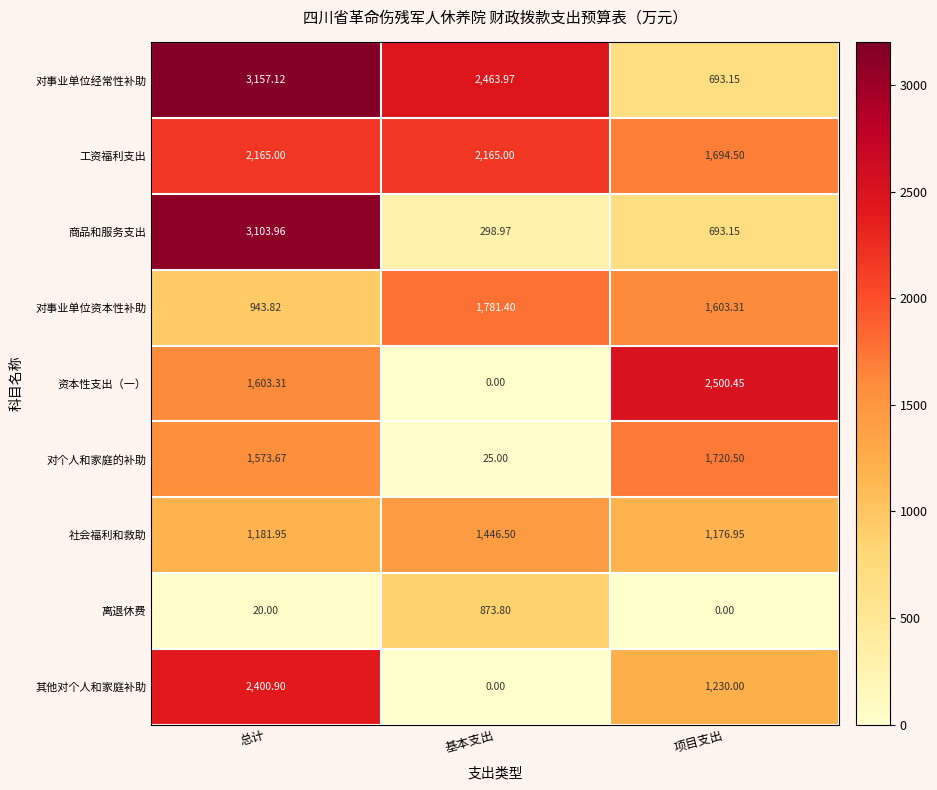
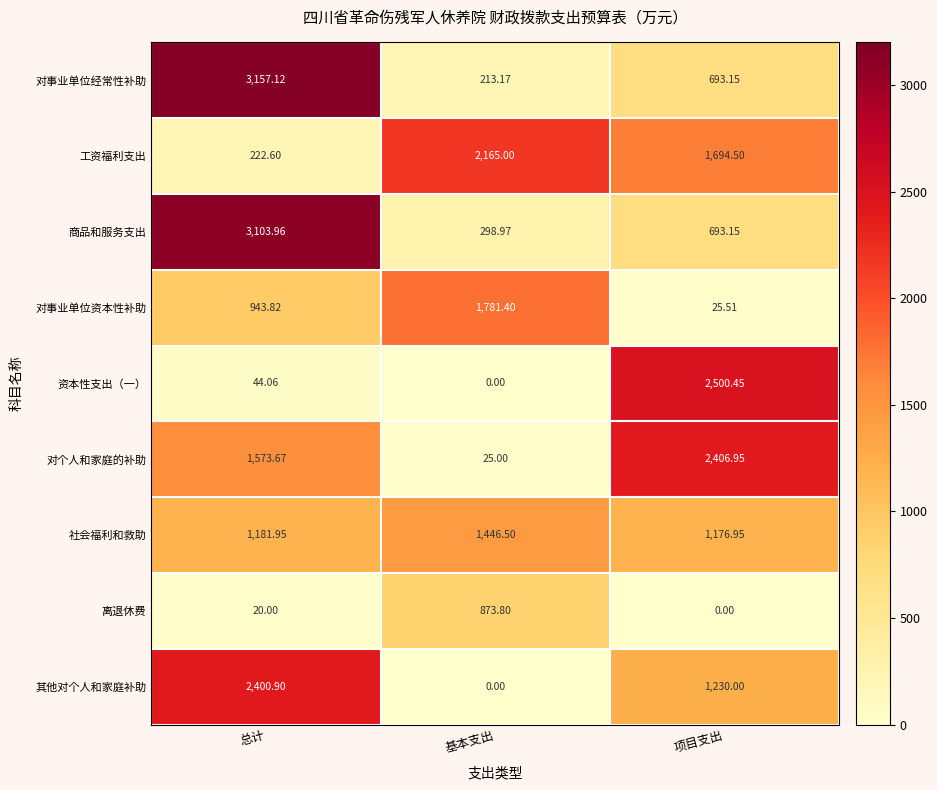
  {
    "对事业单位经常性补助": {
      "总计": "3,157.12",
-     "基本支出": "2,463.97",
+     "基本支出": "213.17",
      "项目支出": "693.15"
    },
    "工资福利支出": {
-     "总计": "2,165.00",
+     "总计": "222.60",
      "基本支出": "2,165.00",
      "项目支出": "1,694.50"
    },
    "商品和服务支出": {
      "总计": "3,103.96",
      "基本支出": "298.97",
      "项目支出": "693.15"
    },
    "对事业单位资本性补助": {
      "总计": "943.82",
      "基本支出": "1,781.40",
-     "项目支出": "1,603.31"
+     "项目支出": "25.51"
    },
    "资本性支出（一）": {
-     "总计": "1,603.31",
+     "总计": "44.06",
      "基本支出": "0.00",
      "项目支出": "2,500.45"
    },
    "对个人和家庭的补助": {
      "总计": "1,573.67",
      "基本支出": "25.00",
-     "项目支出": "1,720.50"
+     "项目支出": "2,406.95"
    },
    "社会福利和救助": {
      "总计": "1,181.95",
      "基本支出": "1,446.50",
      "项目支出": "1,176.95"
    },
    "离退休费": {
      "总计": "20.00",
      "基本支出": "873.80",
      "项目支出": "0.00"
    },
    "其他对个人和家庭补助": {
      "总计": "2,400.90",
      "基本支出": "0.00",
      "项目支出": "1,230.00"
    }
  }
